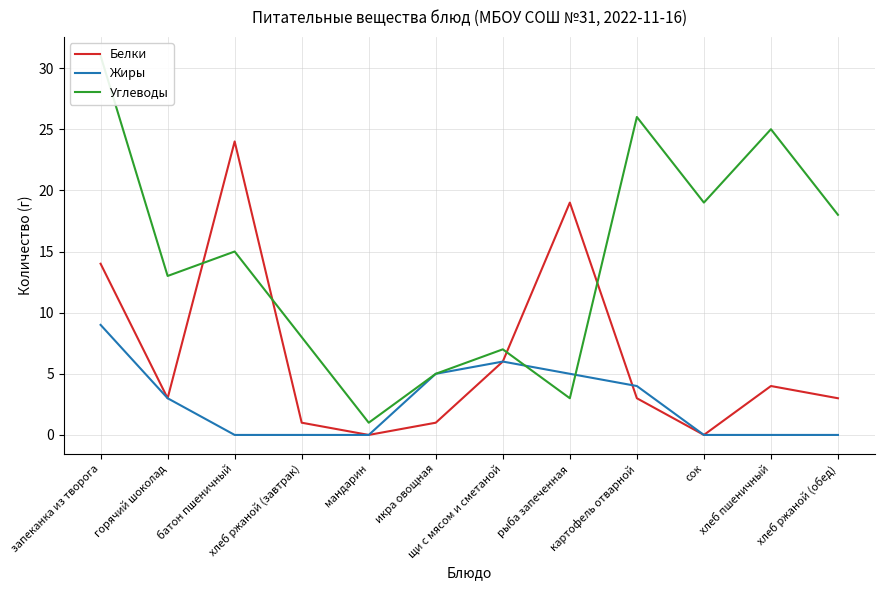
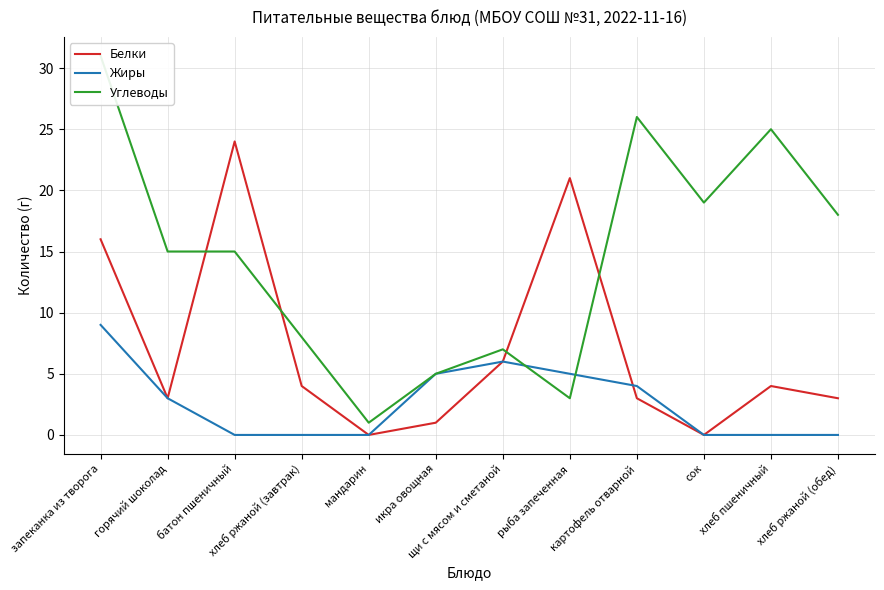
  {
    "Белки": {
-     "запеканка из творога": 14,
+     "запеканка из творога": 16,
      "батон пшеничный": 24,
-     "хлеб ржаной (завтрак)": 1,
+     "хлеб ржаной (завтрак)": 4,
      "икра овощная": 1,
-     "рыба запеченная": 19,
+     "рыба запеченная": 21,
      "картофель отварной": 3,
      "хлеб пшеничный": 4,
      "хлеб ржаной (обед)": 3
    },
    "Жиры": {
      "запеканка из творога": 9,
      "батон пшеничный": 0,
      "хлеб ржаной (завтрак)": 0,
      "рыба запеченная": 5,
      "картофель отварной": 4,
      "хлеб пшеничный": 0,
      "хлеб ржаной (обед)": 0
    },
    "Углеводы": {
-     "горячий шоколад": 13,
+     "горячий шоколад": 15,
      "батон пшеничный": 15,
      "хлеб ржаной (завтрак)": 8,
      "мандарин": 1,
      "щи с мясом и сметаной": 7,
      "рыба запеченная": 3,
      "картофель отварной": 26,
      "сок": 19,
      "хлеб пшеничный": 25,
      "хлеб ржаной (обед)": 18
    }
  }
